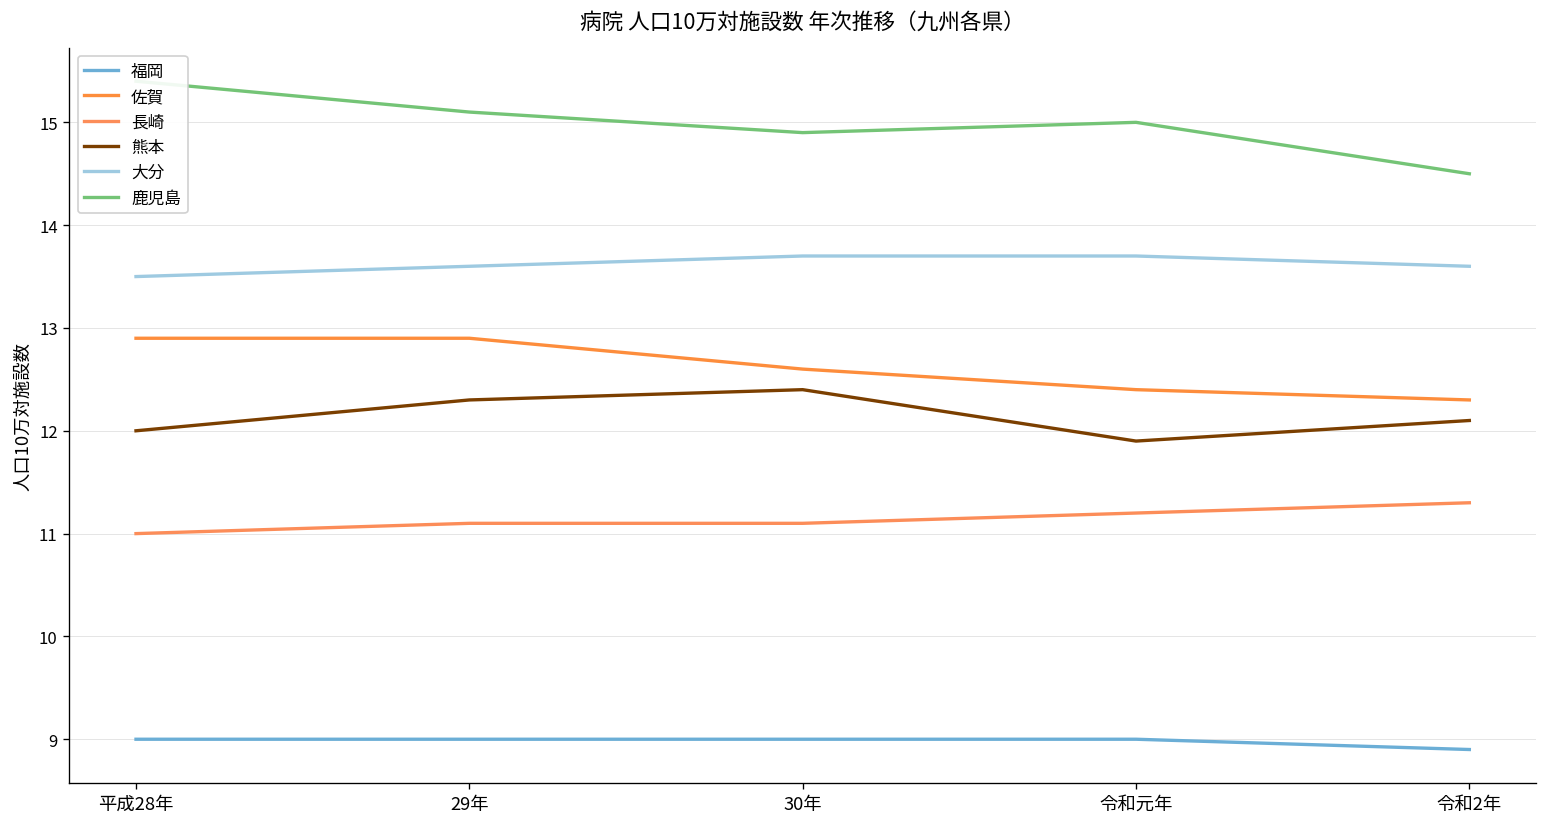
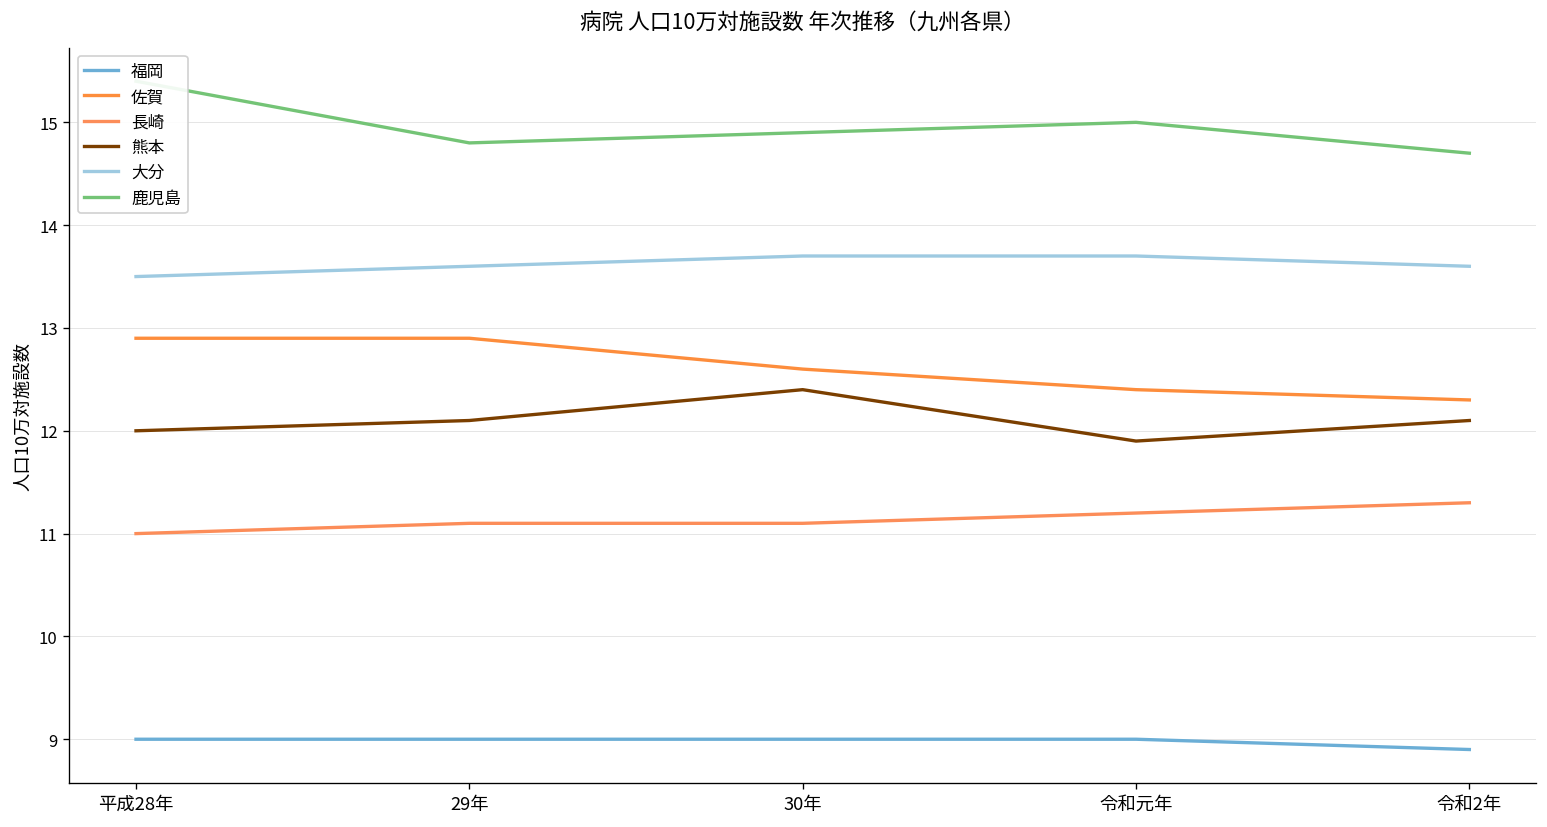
  {
    "熊本": {
      "平成28年": 12.0,
-     "29年": 12.3,
+     "29年": 12.1,
      "30年": 12.4,
      "令和元年": 11.9,
      "令和2年": 12.1
    },
    "鹿児島": {
-     "29年": 15.1,
+     "29年": 14.8,
      "30年": 14.9,
      "令和元年": 15.0,
-     "令和2年": 14.5
+     "令和2年": 14.7
    }
  }
